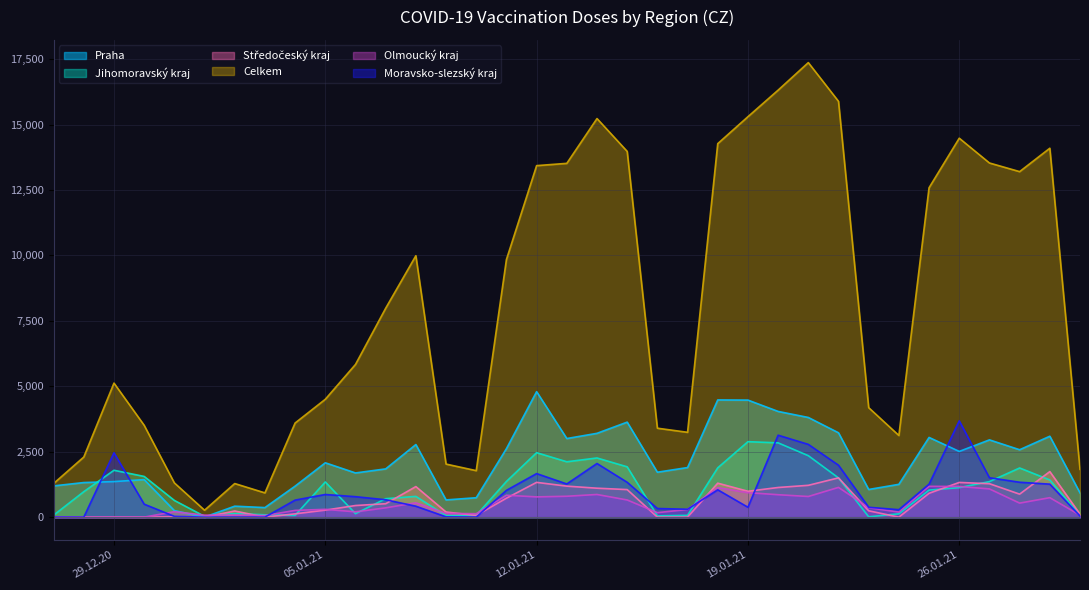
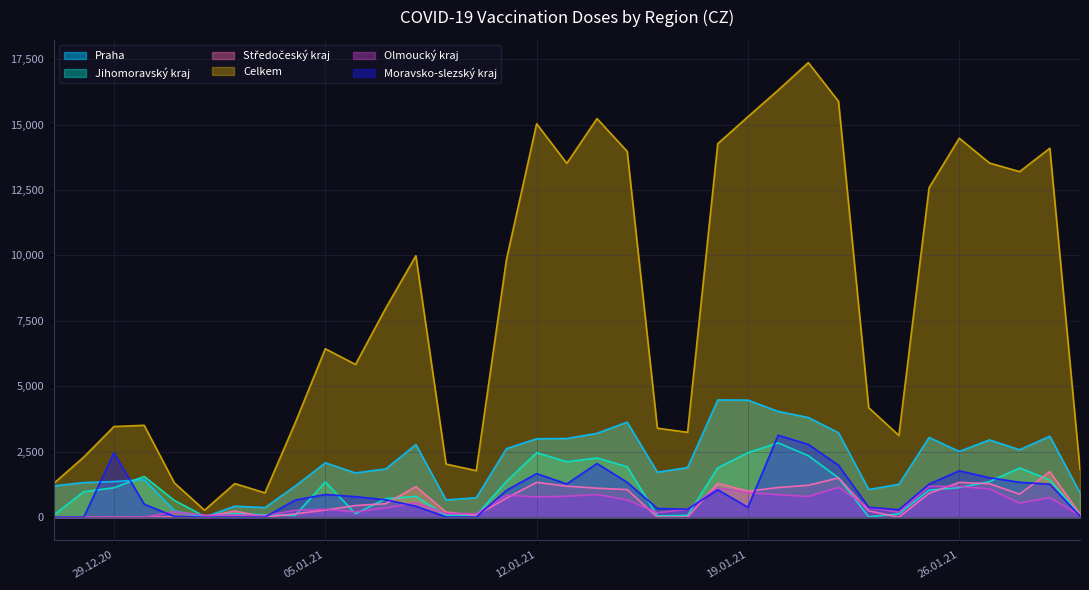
  {
    "Praha": {
      "29.12.20": "1,400",
      "05.01.21": "2,100",
-     "12.01.21": "4,800",
+     "12.01.21": "3,000",
      "19.01.21": "4,500",
      "26.01.21": "2,500"
    },
    "Jihomoravský kraj": {
-     "29.12.20": "1,800",
+     "29.12.20": "1,100",
      "05.01.21": "1,300",
      "12.01.21": "2,500",
-     "19.01.21": "2,900"
+     "19.01.21": "2,500"
    },
    "Celkem": {
-     "29.12.20": "5,100",
-     "05.01.21": "4,500",
-     "12.01.21": "13,400",
+     "29.12.20": "3,500",
+     "05.01.21": "6,400",
+     "12.01.21": "15,000",
      "19.01.21": "15,300",
      "26.01.21": "14,500"
    },
    "Moravsko-slezský kraj": {
      "29.12.20": "2,500",
      "05.01.21": "900",
      "12.01.21": "1,700",
      "19.01.21": "400",
-     "26.01.21": "3,700"
+     "26.01.21": "1,800"
    }
  }
